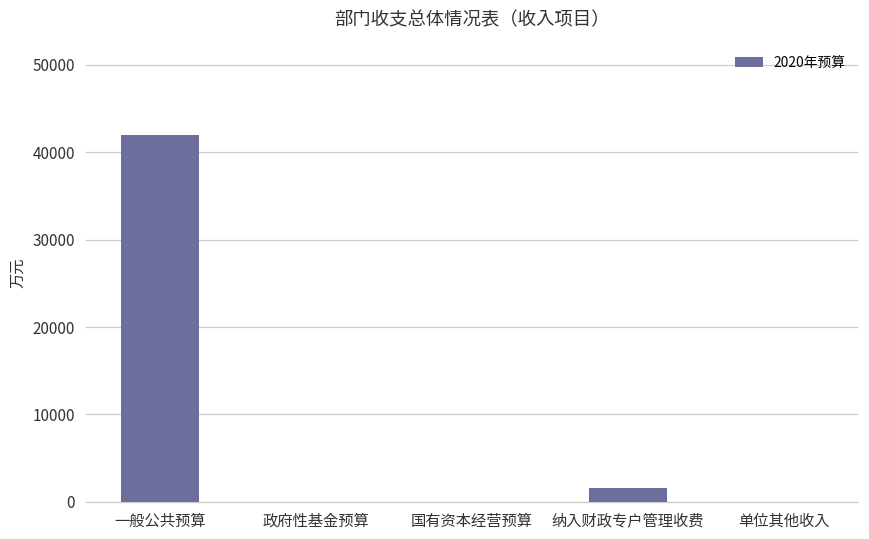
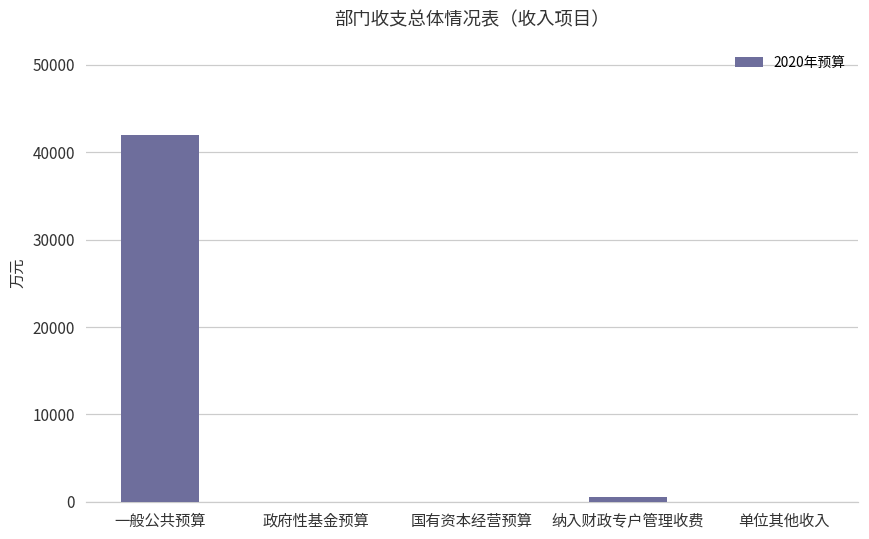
  {
    "一般公共预算": 42000,
    "政府性基金预算": 0,
    "国有资本经营预算": 0,
-   "纳入财政专户管理收费": 2000,
+   "纳入财政专户管理收费": 1000,
    "单位其他收入": 0
  }
